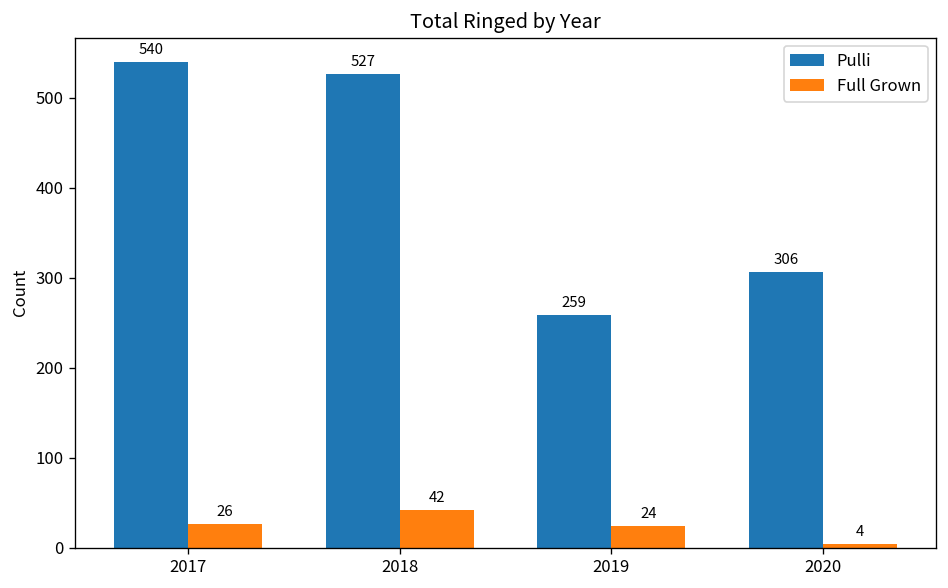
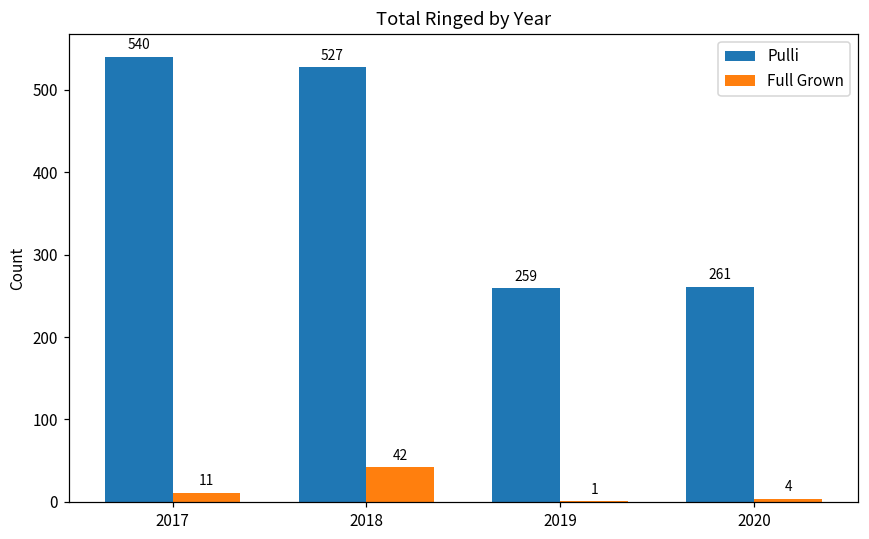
  {
    "Pulli": {
      "2017": 540,
      "2018": 527,
      "2019": 259,
-     "2020": 306
+     "2020": 261
    },
    "Full Grown": {
-     "2017": 26,
+     "2017": 11,
      "2018": 42,
-     "2019": 24,
+     "2019": 1,
      "2020": 4
    }
  }
